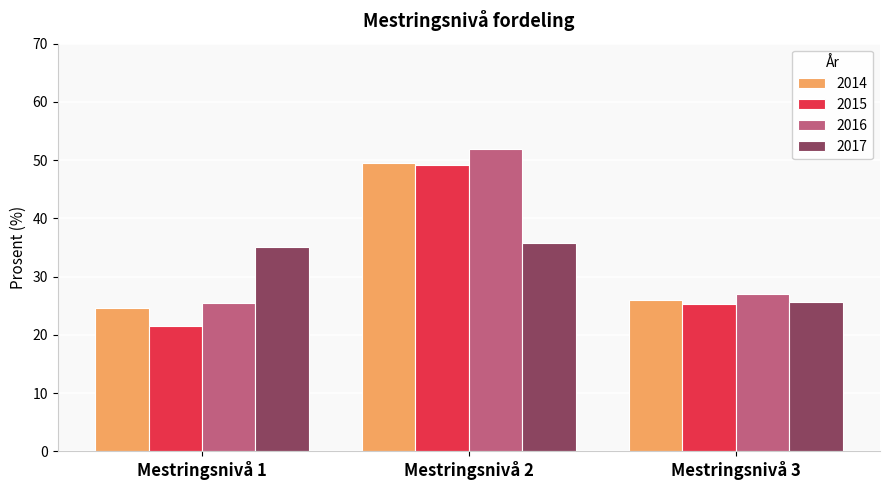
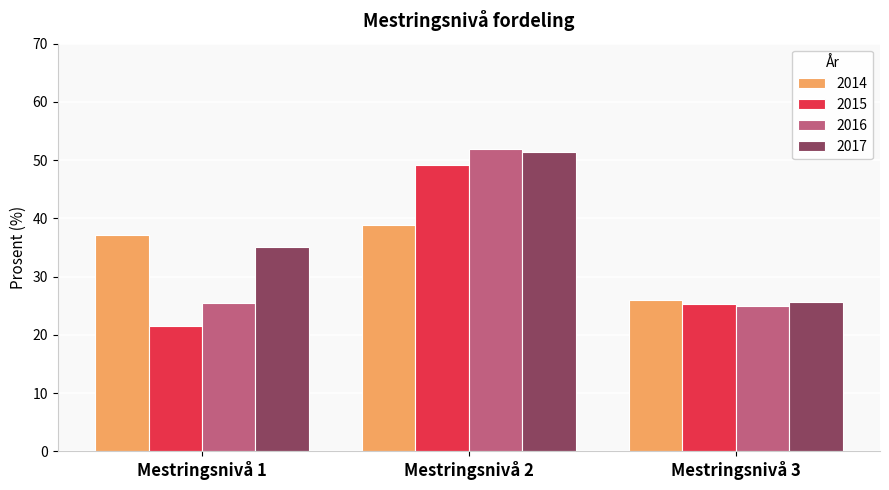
  {
    "2014": {
-     "Mestringsnivå 1": 25,
-     "Mestringsnivå 2": 50,
+     "Mestringsnivå 1": 37,
+     "Mestringsnivå 2": 39,
      "Mestringsnivå 3": 26
    },
    "2015": {
      "Mestringsnivå 1": 22,
      "Mestringsnivå 2": 49,
      "Mestringsnivå 3": 25
    },
    "2016": {
      "Mestringsnivå 1": 26,
      "Mestringsnivå 2": 52,
-     "Mestringsnivå 3": 27
+     "Mestringsnivå 3": 25
    },
    "2017": {
      "Mestringsnivå 1": 35,
-     "Mestringsnivå 2": 36,
+     "Mestringsnivå 2": 51,
      "Mestringsnivå 3": 26
    }
  }
